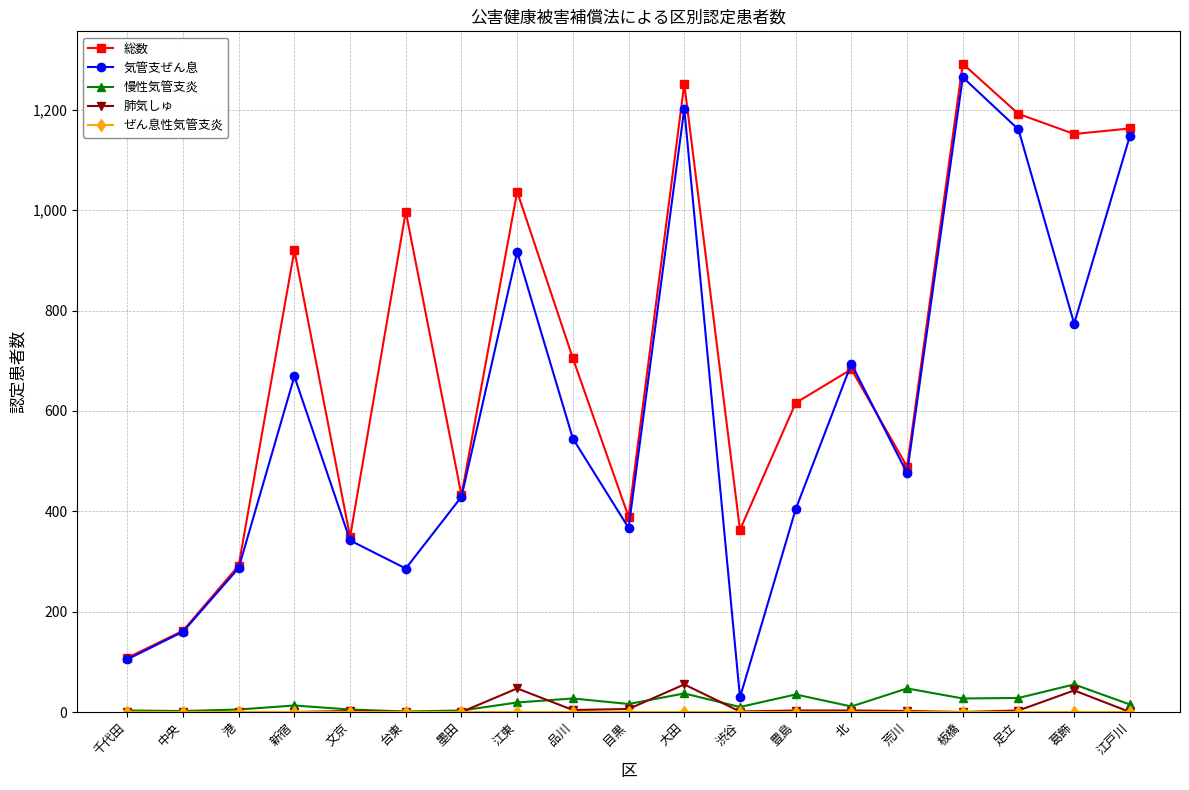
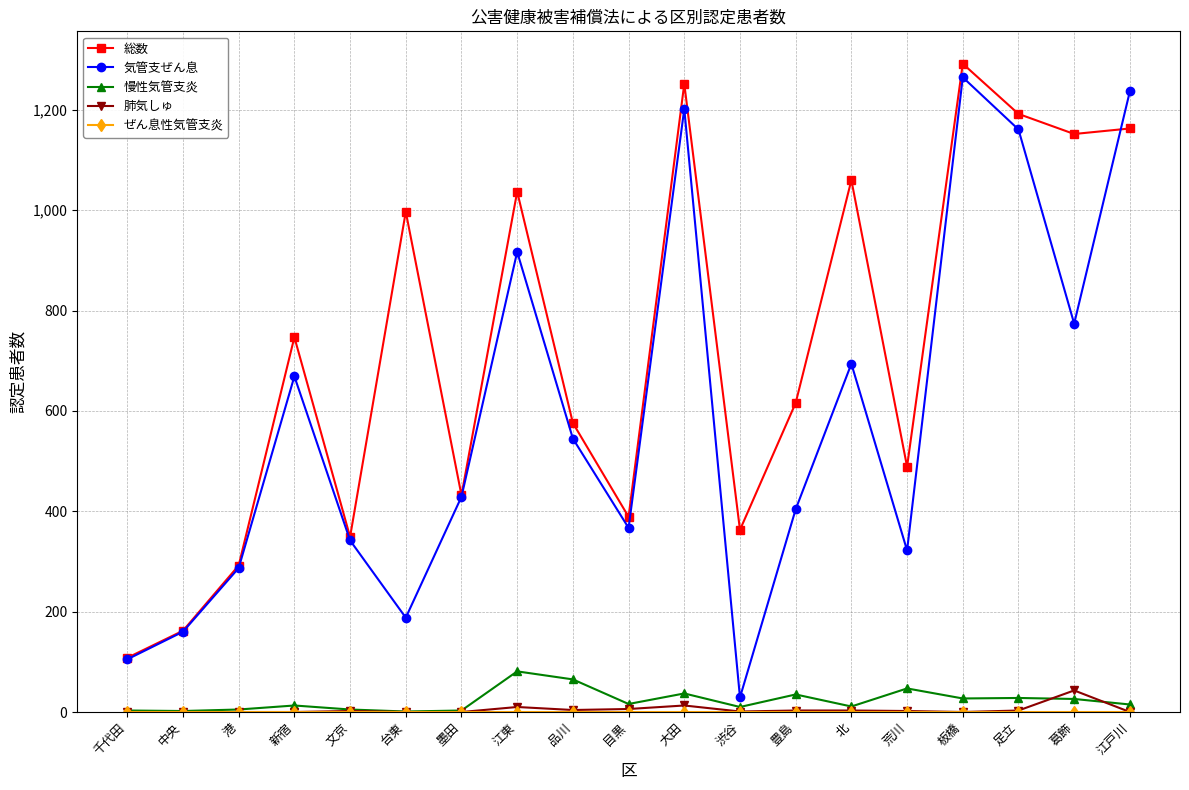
  {
    "総数": {
-     "新宿": "920",
+     "新宿": "750",
      "文京": "350",
      "台東": "1,000",
      "江東": "1,040",
-     "品川": "710",
+     "品川": "580",
      "目黒": "390",
      "大田": "1,250",
      "渋谷": "360",
      "豊島": "620",
-     "北": "680",
+     "北": "1,060",
      "荒川": "490",
      "板橋": "1,290",
      "足立": "1,190",
      "葛飾": "1,150",
      "江戸川": "1,160"
    },
    "気管支ぜん息": {
      "新宿": "670",
      "文京": "340",
-     "台東": "290",
+     "台東": "190",
      "江東": "920",
      "品川": "550",
      "目黒": "370",
      "大田": "1,200",
      "渋谷": "30",
      "豊島": "400",
      "北": "690",
-     "荒川": "480",
+     "荒川": "320",
      "板橋": "1,270",
      "足立": "1,160",
      "葛飾": "770",
-     "江戸川": "1,150"
+     "江戸川": "1,240"
    },
    "慢性気管支炎": {
      "新宿": "10",
-     "江東": "20",
-     "品川": "30",
+     "江東": "80",
+     "品川": "70",
      "目黒": "20",
      "大田": "40",
      "渋谷": "10",
      "豊島": "40",
      "北": "10",
      "荒川": "50",
      "板橋": "30",
      "足立": "30",
-     "葛飾": "60",
+     "葛飾": "30",
      "江戸川": "20"
    },
    "肺気しゅ": {
-     "江東": "50",
+     "江東": "10",
      "目黒": "10",
-     "大田": "60",
+     "大田": "10",
      "葛飾": "40"
    },
    "ぜん息性気管支炎": {
      "江東": "0",
      "目黒": "0",
      "大田": "0",
      "葛飾": "0"
    }
  }
